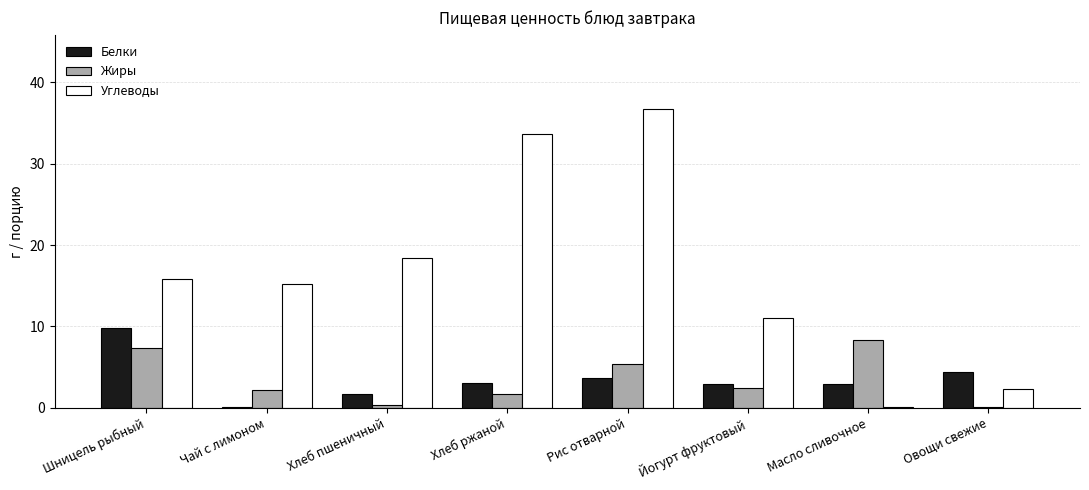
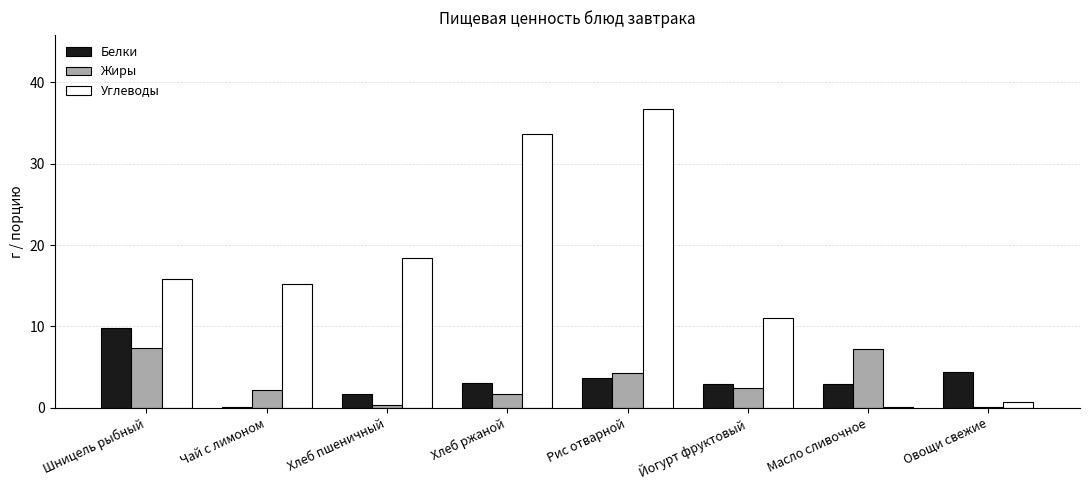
  {
    "Белки": {
      "Шницель рыбный": 10,
      "Хлеб пшеничный": 2,
      "Хлеб ржаной": 3,
      "Рис отварной": 4,
      "Йогурт фруктовый": 3,
      "Масло сливочное": 3,
      "Овощи свежие": 4
    },
    "Жиры": {
      "Шницель рыбный": 7,
      "Чай с лимоном": 2,
      "Хлеб пшеничный": 0,
      "Хлеб ржаной": 2,
-     "Рис отварной": 5,
+     "Рис отварной": 4,
      "Йогурт фруктовый": 2,
-     "Масло сливочное": 8
+     "Масло сливочное": 7
    },
    "Углеводы": {
      "Шницель рыбный": 16,
      "Чай с лимоном": 15,
      "Хлеб пшеничный": 18,
      "Хлеб ржаной": 34,
      "Рис отварной": 37,
      "Йогурт фруктовый": 11,
-     "Овощи свежие": 2
+     "Овощи свежие": 1
    }
  }
